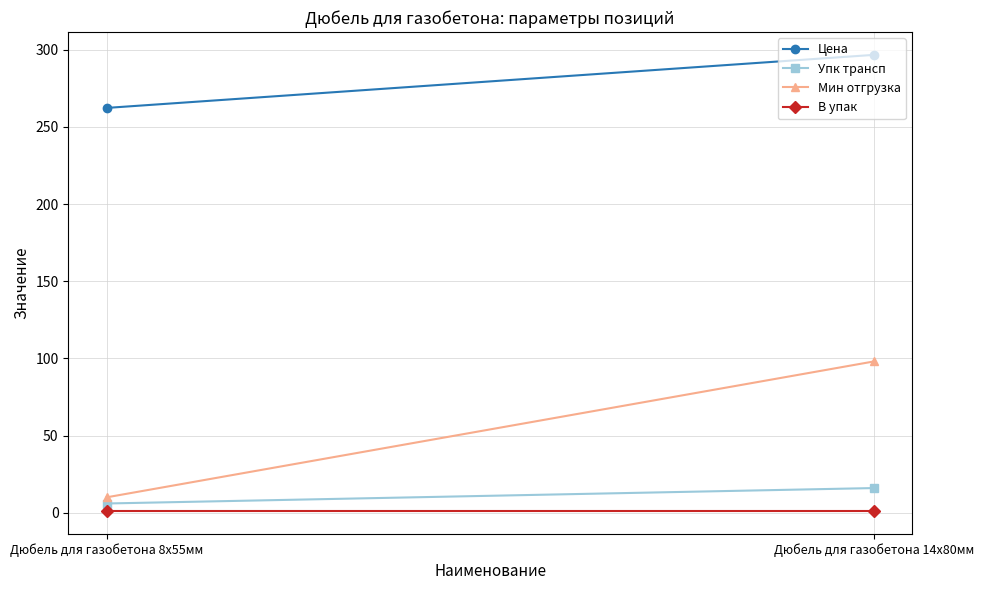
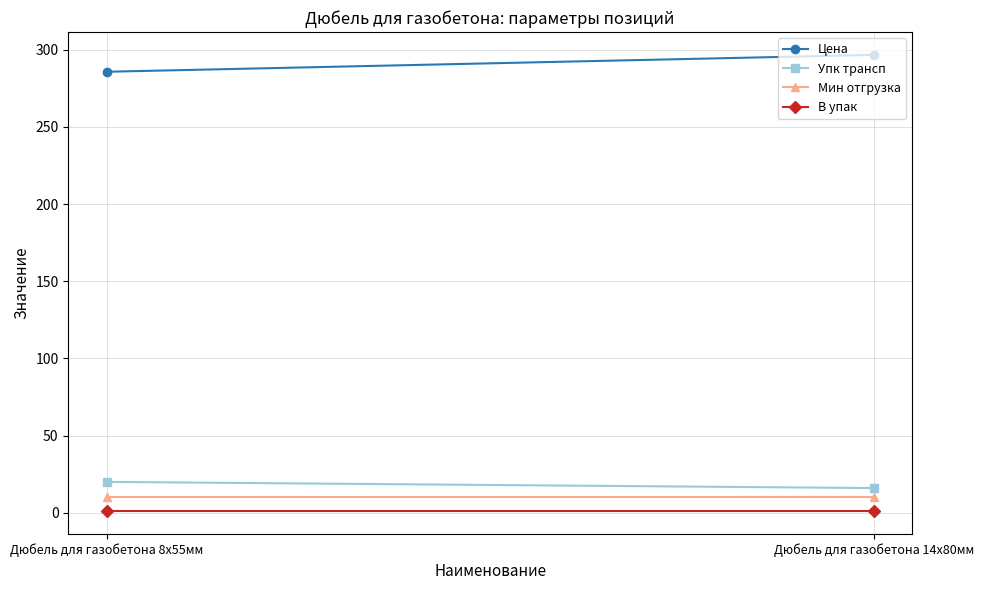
  {
    "Цена": {
-     "Дюбель для газобетона 8х55мм": 262
+     "Дюбель для газобетона 8х55мм": 286
    },
    "Упк трансп": {
-     "Дюбель для газобетона 8х55мм": 6,
+     "Дюбель для газобетона 8х55мм": 20,
      "Дюбель для газобетона 14х80мм": 16
    },
    "Мин отгрузка": {
      "Дюбель для газобетона 8х55мм": 10,
-     "Дюбель для газобетона 14х80мм": 98
+     "Дюбель для газобетона 14х80мм": 10
    },
    "В упак": {
      "Дюбель для газобетона 8х55мм": 1,
      "Дюбель для газобетона 14х80мм": 1
    }
  }
